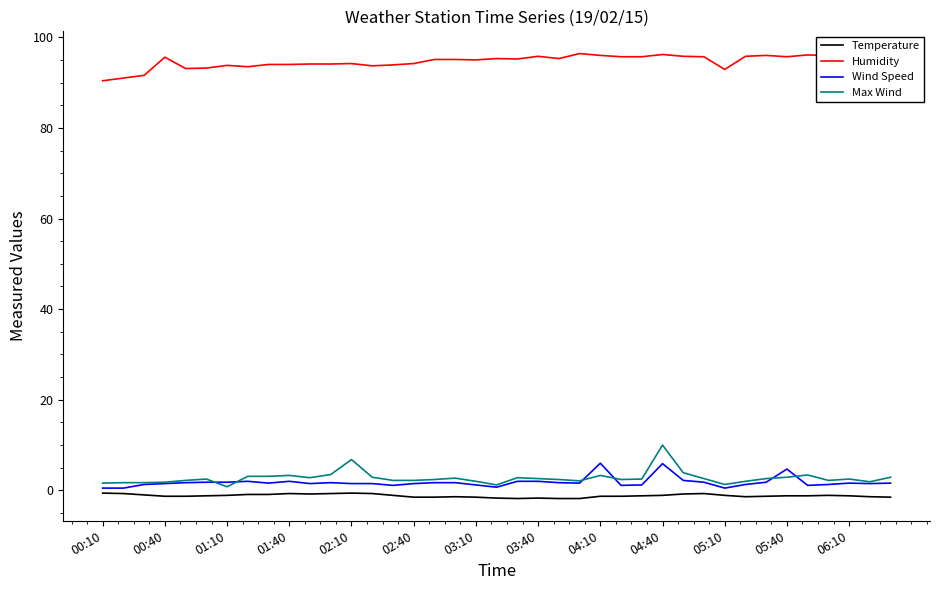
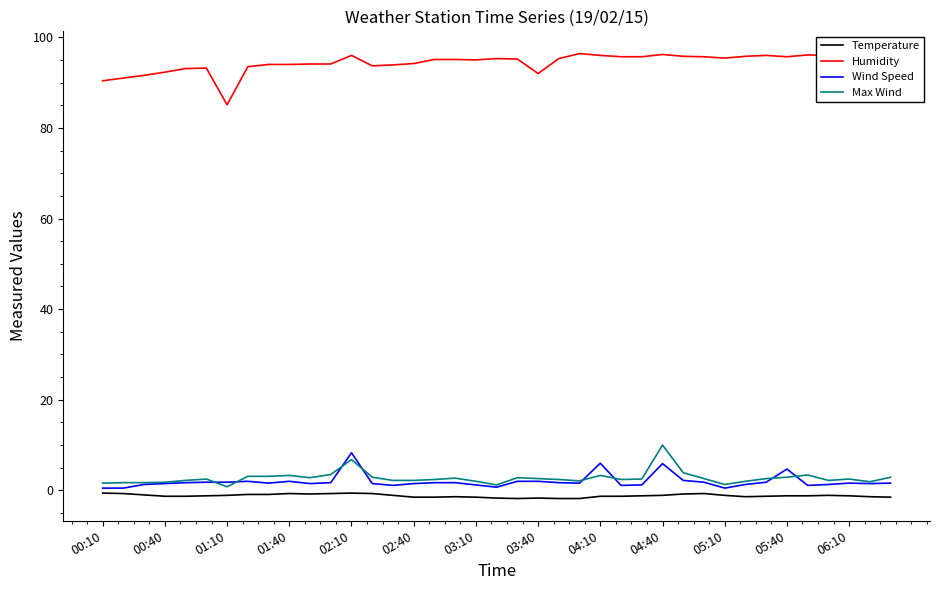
  {
    "Temperature": {
      "00:10": -1,
      "00:40": -1,
      "01:10": -1,
      "01:40": -1,
      "02:10": -1,
      "02:40": -2,
      "03:10": -2,
      "03:40": -2,
      "04:10": -1,
      "04:40": -1,
      "05:10": -1,
      "05:40": -1,
      "06:10": -1
    },
    "Humidity": {
      "00:10": 90,
-     "00:40": 96,
-     "01:10": 94,
+     "00:40": 92,
+     "01:10": 85,
      "01:40": 94,
-     "02:10": 94,
+     "02:10": 96,
      "02:40": 94,
      "03:10": 95,
-     "03:40": 96,
+     "03:40": 92,
      "04:10": 96,
      "04:40": 96,
-     "05:10": 93,
+     "05:10": 95,
      "05:40": 96
    },
    "Wind Speed": {
      "00:10": 1,
      "01:10": 2,
      "01:40": 2,
-     "02:10": 2,
+     "02:10": 8,
      "02:40": 2,
      "03:10": 1,
      "03:40": 2,
      "04:10": 6,
      "04:40": 6,
      "05:10": 1,
      "05:40": 5,
      "06:10": 2
    },
    "Max Wind": {
      "00:10": 2,
      "01:10": 1,
      "01:40": 3,
      "02:10": 7,
      "02:40": 2,
      "03:10": 2,
      "03:40": 3,
      "04:10": 3,
      "04:40": 10,
      "05:10": 1,
      "05:40": 3,
      "06:10": 3
    }
  }
